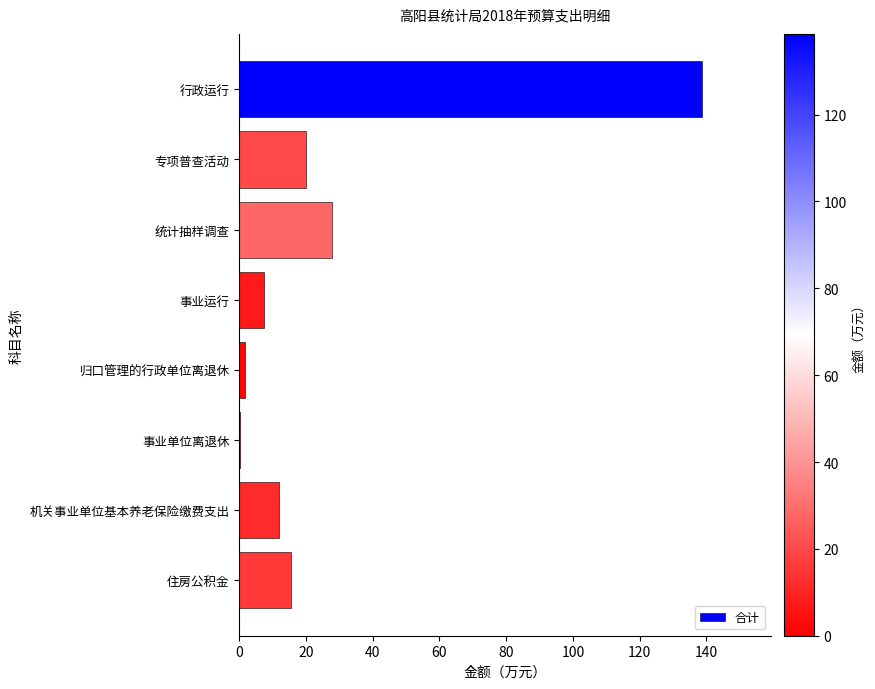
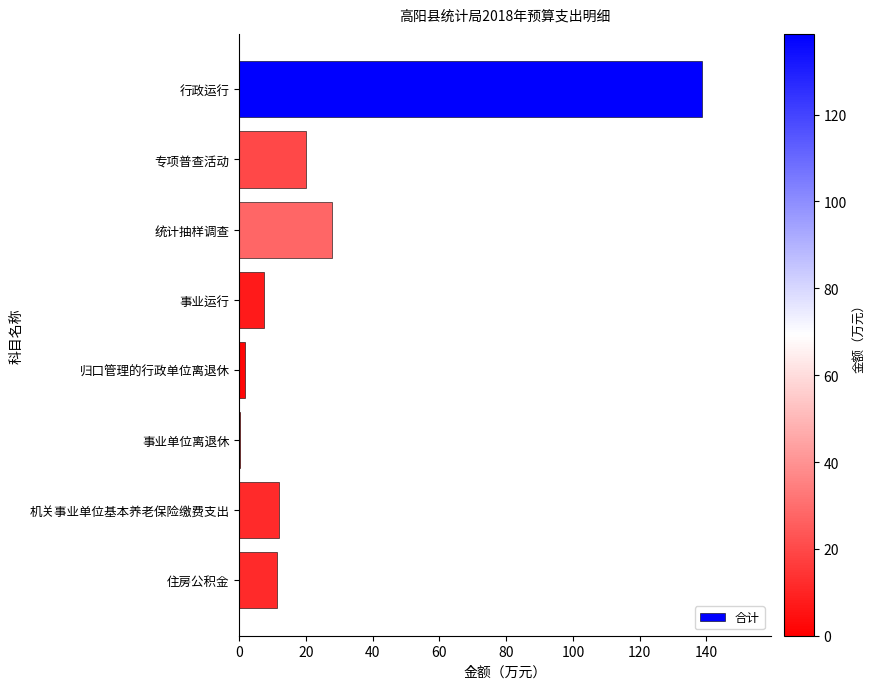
  {
    "行政运行": 139,
    "专项普查活动": 20,
    "统计抽样调查": 28,
    "事业运行": 7,
    "归口管理的行政单位离退休": 2,
    "机关事业单位基本养老保险缴费支出": 12,
-   "住房公积金": 15
+   "住房公积金": 11
  }
